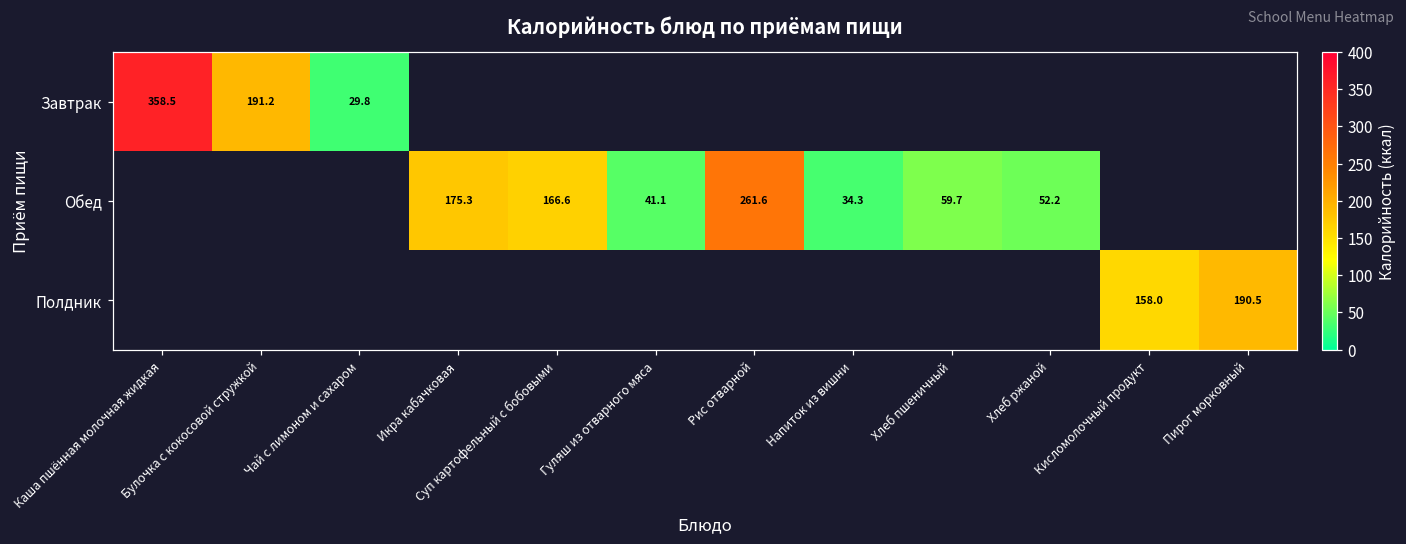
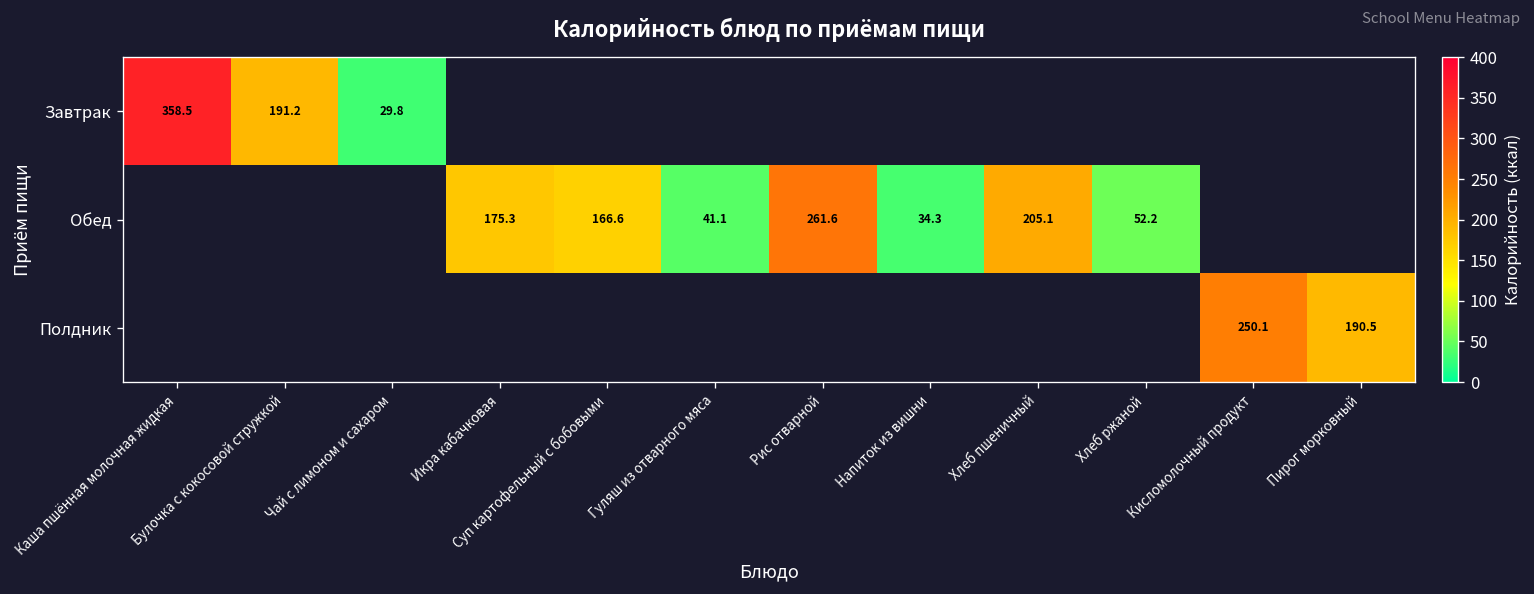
  {
    "Завтрак": {
      "Каша пшённая молочная жидкая": 358.5,
      "Булочка с кокосовой стружкой": 191.2,
      "Чай с лимоном и сахаром": 29.8
    },
    "Обед": {
      "Икра кабачковая": 175.3,
      "Суп картофельный с бобовыми": 166.6,
      "Гуляш из отварного мяса": 41.1,
      "Рис отварной": 261.6,
      "Напиток из вишни": 34.3,
-     "Хлеб пшеничный": 59.7,
+     "Хлеб пшеничный": 205.1,
      "Хлеб ржаной": 52.2
    },
    "Полдник": {
-     "Кисломолочный продукт": 158.0,
+     "Кисломолочный продукт": 250.1,
      "Пирог морковный": 190.5
    }
  }
